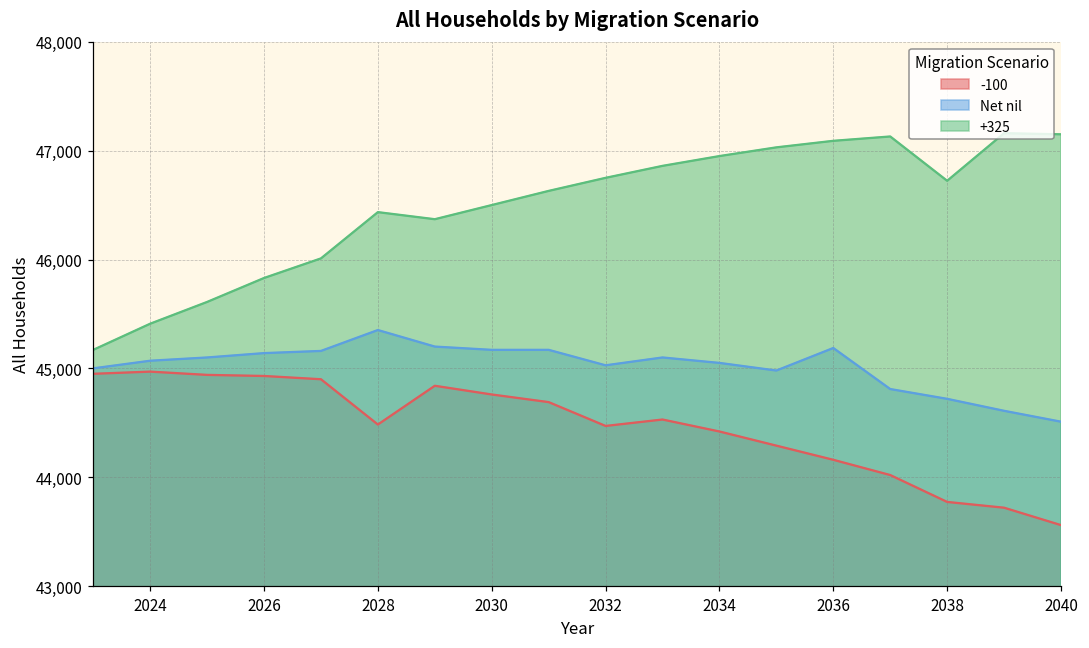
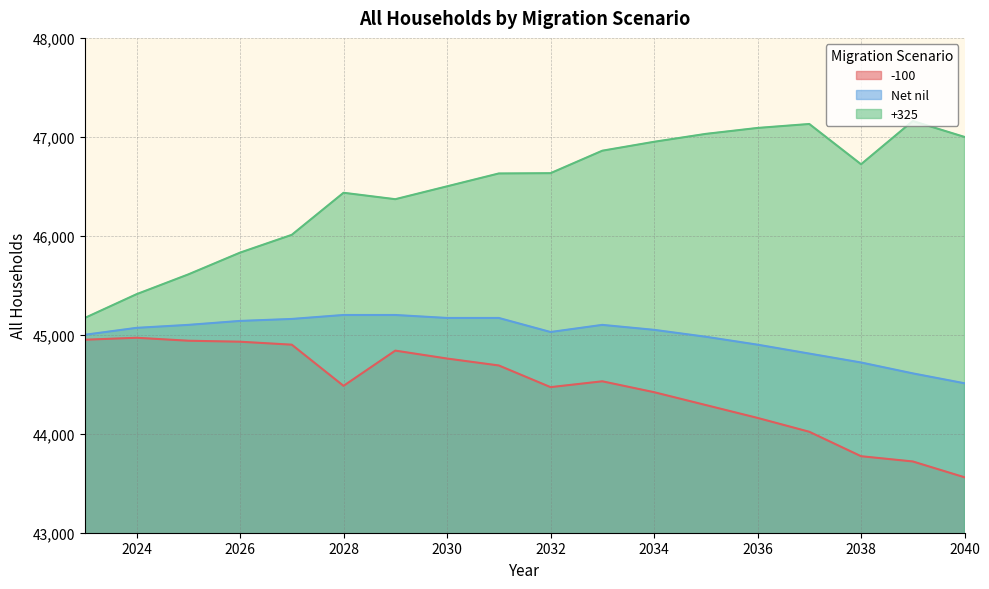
  {
    "-100": {
      "2024": "45,000",
      "2026": "44,900",
      "2028": "44,500",
      "2030": "44,800",
      "2032": "44,500",
      "2034": "44,400",
      "2036": "44,200",
      "2038": "43,800",
      "2040": "43,600"
    },
    "Net nil": {
      "2024": "45,100",
      "2026": "45,100",
-     "2028": "45,400",
+     "2028": "45,200",
      "2030": "45,200",
      "2032": "45,000",
      "2034": "45,100",
-     "2036": "45,200",
+     "2036": "44,900",
      "2038": "44,700",
      "2040": "44,500"
    },
    "+325": {
      "2024": "45,400",
      "2026": "45,800",
      "2028": "46,400",
      "2030": "46,500",
-     "2032": "46,800",
+     "2032": "46,600",
      "2034": "47,000",
      "2036": "47,100",
      "2038": "46,700",
-     "2040": "47,200"
+     "2040": "47,000"
    }
  }
